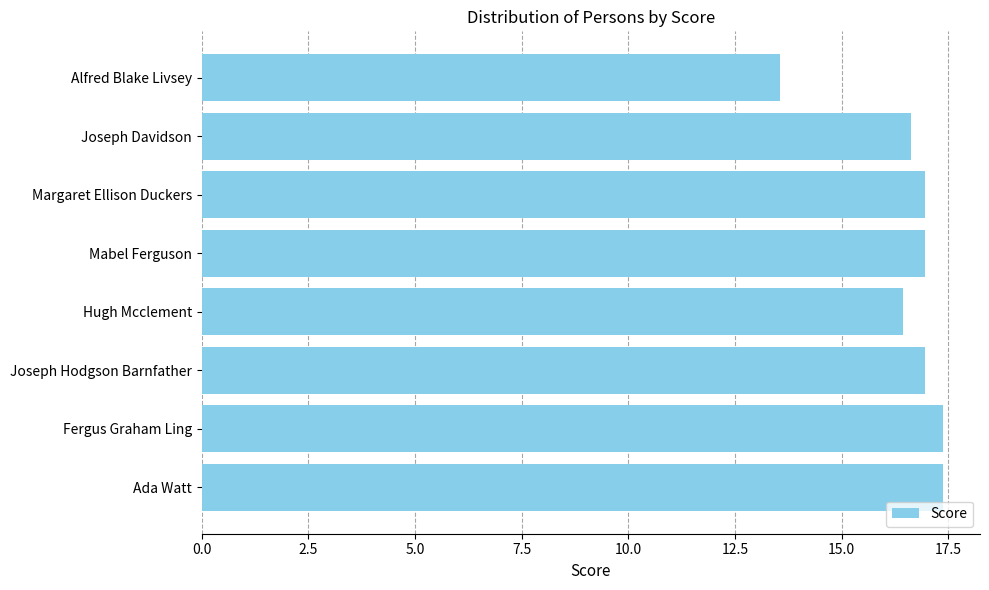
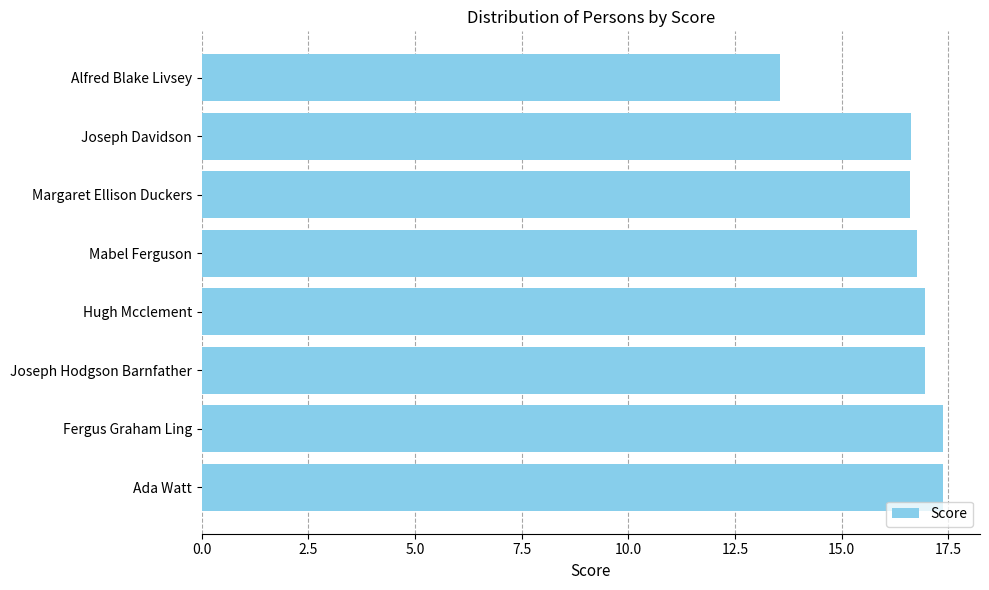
  {
    "Alfred Blake Livsey": 13.6,
    "Joseph Davidson": 16.6,
-   "Margaret Ellison Duckers": 17.0,
-   "Mabel Ferguson": 17.0,
-   "Hugh Mcclement": 16.4,
+   "Margaret Ellison Duckers": 16.6,
+   "Mabel Ferguson": 16.8,
+   "Hugh Mcclement": 17.0,
    "Joseph Hodgson Barnfather": 17.0,
    "Fergus Graham Ling": 17.4,
    "Ada Watt": 17.4
  }
